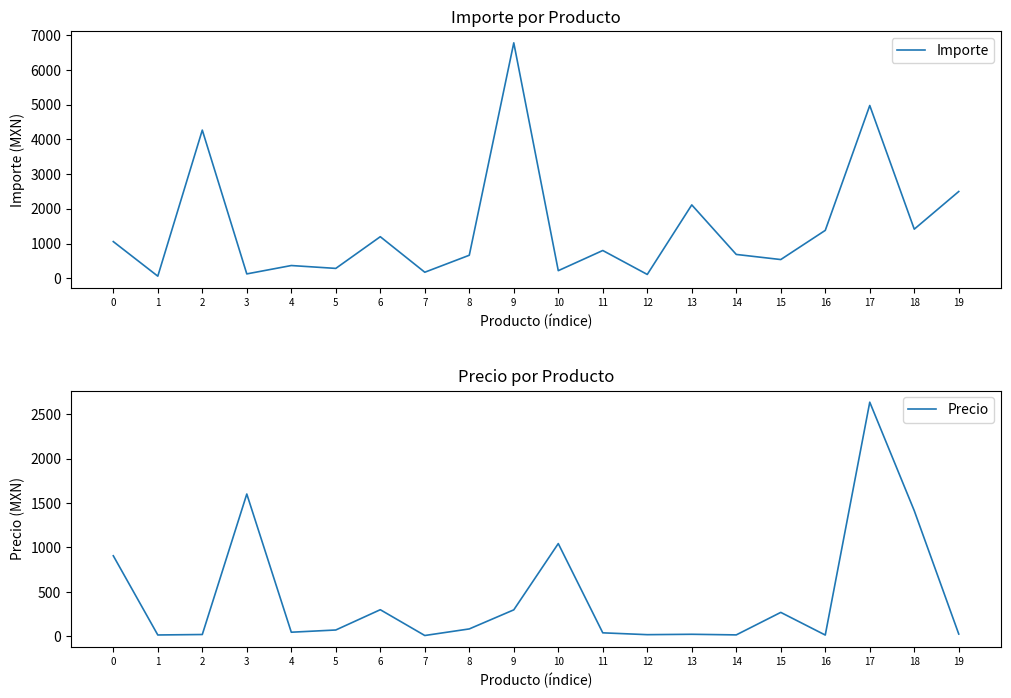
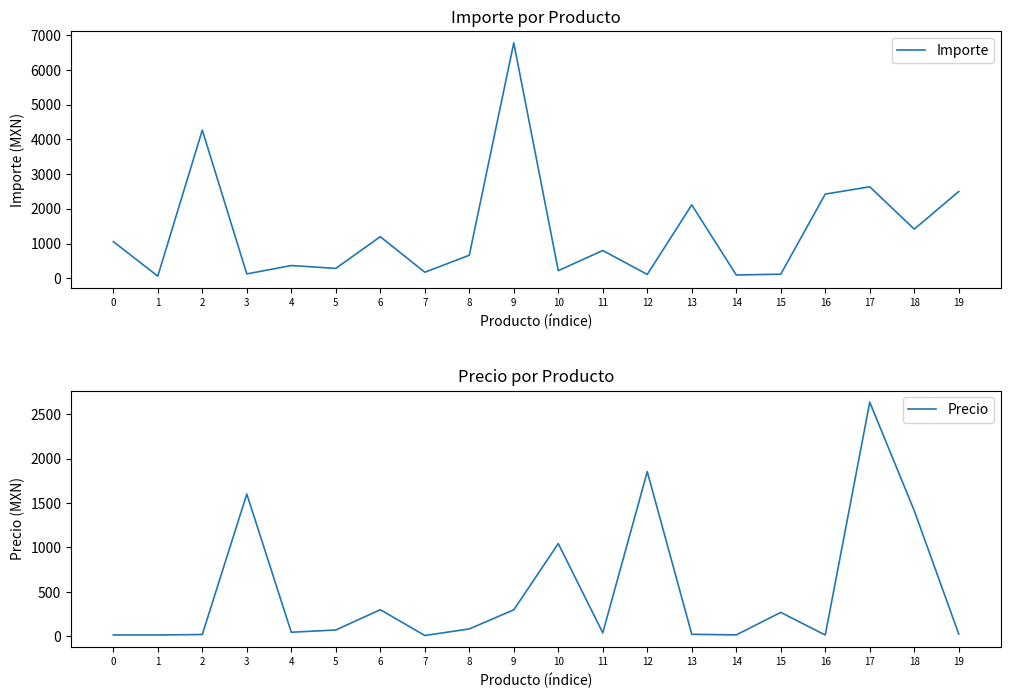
  {
    "Importe por Producto": {
      "0": 1100,
      "1": 100,
      "2": 4300,
      "3": 100,
      "4": 400,
      "5": 300,
      "6": 1200,
      "7": 200,
      "8": 700,
      "9": 6800,
      "10": 200,
      "11": 800,
      "12": 100,
      "13": 2100,
-     "14": 700,
-     "15": 500,
-     "16": 1400,
-     "17": 5000,
+     "14": 100,
+     "15": 100,
+     "16": 2400,
+     "17": 2600,
      "18": 1400,
      "19": 2500
    },
    "Precio por Producto": {
-     "0": 900,
+     "0": 0,
      "1": 0,
      "2": 0,
      "3": 1600,
      "4": 0,
      "5": 100,
      "6": 300,
      "7": 0,
      "8": 100,
      "9": 300,
      "10": 1000,
      "11": 0,
-     "12": 0,
+     "12": 1900,
      "13": 0,
      "14": 0,
      "15": 300,
      "16": 0,
      "17": 2600,
      "18": 1400,
      "19": 0
    }
  }
